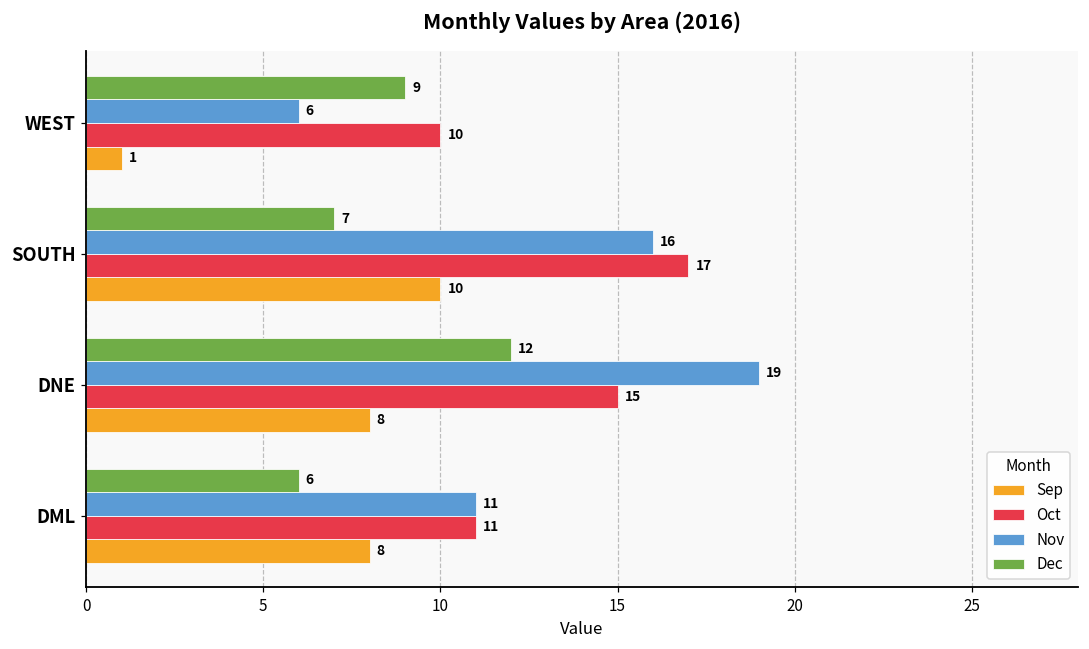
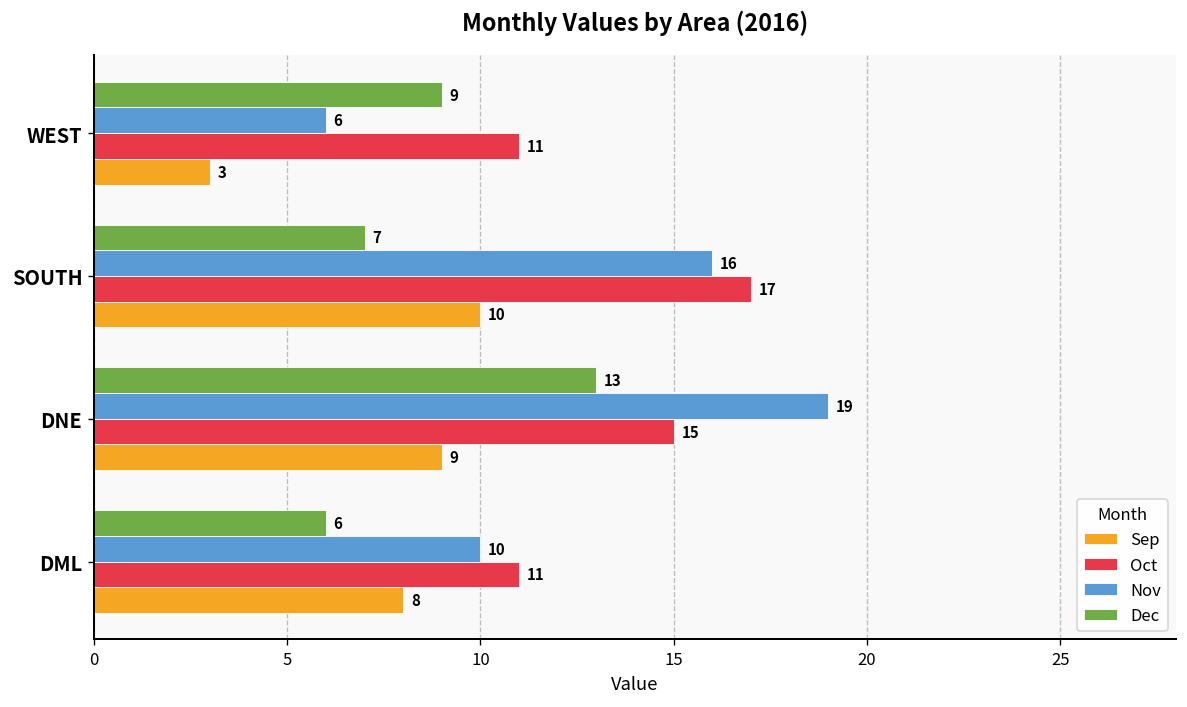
  {
    "Sep": {
-     "WEST": 1,
+     "WEST": 3,
      "SOUTH": 10,
-     "DNE": 8,
+     "DNE": 9,
      "DML": 8
    },
    "Oct": {
-     "WEST": 10,
+     "WEST": 11,
      "SOUTH": 17,
      "DNE": 15,
      "DML": 11
    },
    "Nov": {
      "WEST": 6,
      "SOUTH": 16,
      "DNE": 19,
-     "DML": 11
+     "DML": 10
    },
    "Dec": {
      "WEST": 9,
      "SOUTH": 7,
-     "DNE": 12,
+     "DNE": 13,
      "DML": 6
    }
  }
